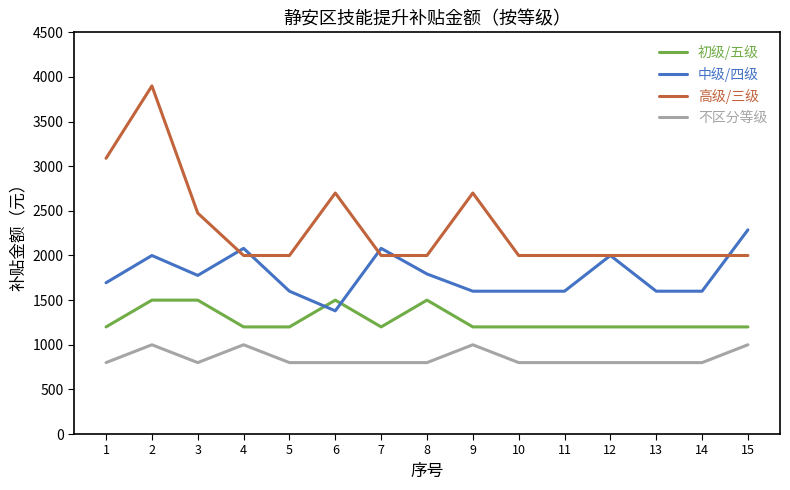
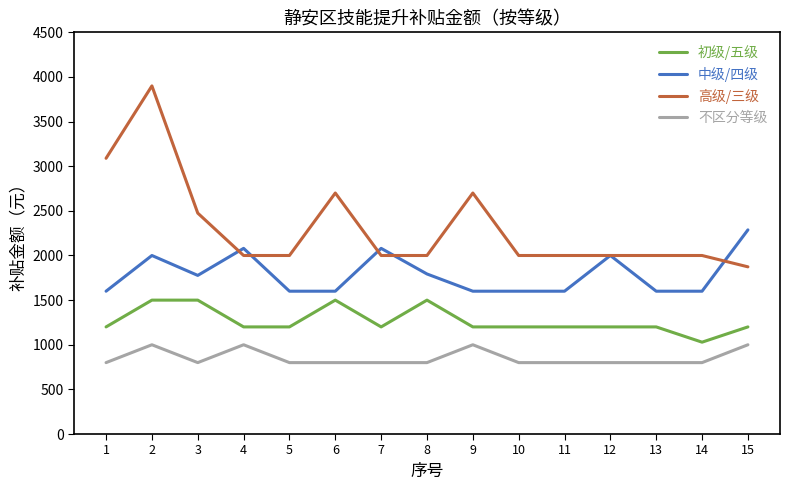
  {
    "初级/五级": {
      "1": 1200,
      "2": 1500,
      "3": 1500,
      "4": 1200,
      "5": 1200,
      "6": 1500,
      "7": 1200,
      "8": 1500,
      "9": 1200,
      "10": 1200,
      "11": 1200,
      "12": 1200,
      "13": 1200,
-     "14": 1200,
+     "14": 1000,
      "15": 1200
    },
    "中级/四级": {
-     "1": 1700,
+     "1": 1600,
      "2": 2000,
      "3": 1800,
      "4": 2100,
      "5": 1600,
-     "6": 1400,
+     "6": 1600,
      "7": 2100,
      "8": 1800,
      "9": 1600,
      "10": 1600,
      "11": 1600,
      "13": 1600,
      "14": 1600,
      "15": 2300
    },
    "高级/三级": {
      "1": 3100,
      "2": 3900,
      "3": 2500,
      "4": 2000,
      "5": 2000,
      "6": 2700,
      "7": 2000,
      "8": 2000,
      "9": 2700,
      "10": 2000,
      "11": 2000,
      "13": 2000,
      "14": 2000,
-     "15": 2000
+     "15": 1900
    },
    "不区分等级": {
      "1": 800,
      "2": 1000,
      "3": 800,
      "4": 1000,
      "5": 800,
      "6": 800,
      "7": 800,
      "8": 800,
      "9": 1000,
      "10": 800,
      "11": 800,
      "12": 800,
      "13": 800,
      "14": 800,
      "15": 1000
    }
  }
